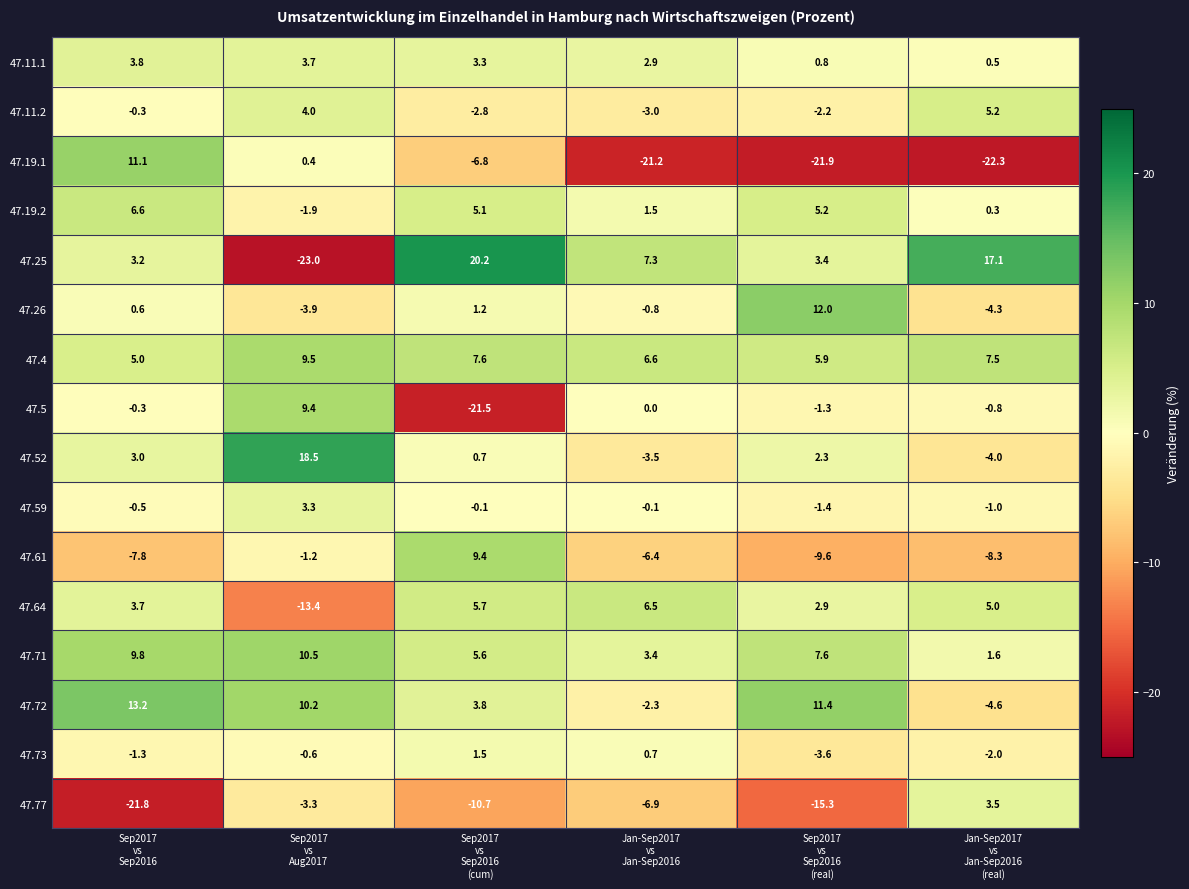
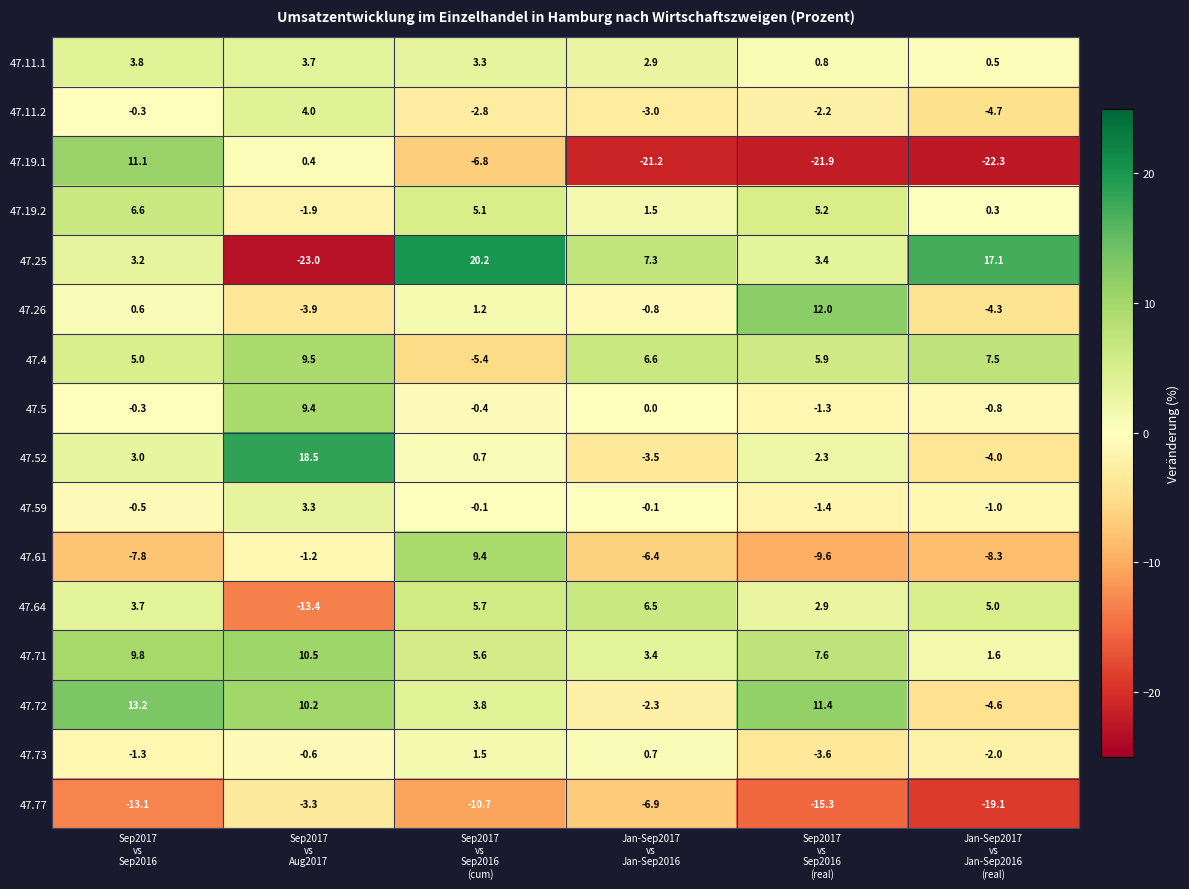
  {
    "47.11.1": {
      "Sep2017 vs Sep2016": 3.8,
      "Sep2017 vs Aug2017": 3.7,
      "Sep2017 vs Sep2016 (cum)": 3.3,
      "Jan-Sep2017 vs Jan-Sep2016": 2.9,
      "Sep2017 vs Sep2016 (real)": 0.8,
      "Jan-Sep2017 vs Jan-Sep2016 (real)": 0.5
    },
    "47.11.2": {
      "Sep2017 vs Sep2016": -0.3,
      "Sep2017 vs Aug2017": 4.0,
      "Sep2017 vs Sep2016 (cum)": -2.8,
      "Jan-Sep2017 vs Jan-Sep2016": -3.0,
      "Sep2017 vs Sep2016 (real)": -2.2,
-     "Jan-Sep2017 vs Jan-Sep2016 (real)": 5.2
+     "Jan-Sep2017 vs Jan-Sep2016 (real)": -4.7
    },
    "47.19.1": {
      "Sep2017 vs Sep2016": 11.1,
      "Sep2017 vs Aug2017": 0.4,
      "Sep2017 vs Sep2016 (cum)": -6.8,
      "Jan-Sep2017 vs Jan-Sep2016": -21.2,
      "Sep2017 vs Sep2016 (real)": -21.9,
      "Jan-Sep2017 vs Jan-Sep2016 (real)": -22.3
    },
    "47.19.2": {
      "Sep2017 vs Sep2016": 6.6,
      "Sep2017 vs Aug2017": -1.9,
      "Sep2017 vs Sep2016 (cum)": 5.1,
      "Jan-Sep2017 vs Jan-Sep2016": 1.5,
      "Sep2017 vs Sep2016 (real)": 5.2,
      "Jan-Sep2017 vs Jan-Sep2016 (real)": 0.3
    },
    "47.25": {
      "Sep2017 vs Sep2016": 3.2,
      "Sep2017 vs Aug2017": -23.0,
      "Sep2017 vs Sep2016 (cum)": 20.2,
      "Jan-Sep2017 vs Jan-Sep2016": 7.3,
      "Sep2017 vs Sep2016 (real)": 3.4,
      "Jan-Sep2017 vs Jan-Sep2016 (real)": 17.1
    },
    "47.26": {
      "Sep2017 vs Sep2016": 0.6,
      "Sep2017 vs Aug2017": -3.9,
      "Sep2017 vs Sep2016 (cum)": 1.2,
      "Jan-Sep2017 vs Jan-Sep2016": -0.8,
      "Sep2017 vs Sep2016 (real)": 12.0,
      "Jan-Sep2017 vs Jan-Sep2016 (real)": -4.3
    },
    "47.4": {
      "Sep2017 vs Sep2016": 5.0,
      "Sep2017 vs Aug2017": 9.5,
-     "Sep2017 vs Sep2016 (cum)": 7.6,
+     "Sep2017 vs Sep2016 (cum)": -5.4,
      "Jan-Sep2017 vs Jan-Sep2016": 6.6,
      "Sep2017 vs Sep2016 (real)": 5.9,
      "Jan-Sep2017 vs Jan-Sep2016 (real)": 7.5
    },
    "47.5": {
      "Sep2017 vs Sep2016": -0.3,
      "Sep2017 vs Aug2017": 9.4,
-     "Sep2017 vs Sep2016 (cum)": -21.5,
+     "Sep2017 vs Sep2016 (cum)": -0.4,
      "Jan-Sep2017 vs Jan-Sep2016": 0.0,
      "Sep2017 vs Sep2016 (real)": -1.3,
      "Jan-Sep2017 vs Jan-Sep2016 (real)": -0.8
    },
    "47.52": {
      "Sep2017 vs Sep2016": 3.0,
      "Sep2017 vs Aug2017": 18.5,
      "Sep2017 vs Sep2016 (cum)": 0.7,
      "Jan-Sep2017 vs Jan-Sep2016": -3.5,
      "Sep2017 vs Sep2016 (real)": 2.3,
      "Jan-Sep2017 vs Jan-Sep2016 (real)": -4.0
    },
    "47.59": {
      "Sep2017 vs Sep2016": -0.5,
      "Sep2017 vs Aug2017": 3.3,
      "Sep2017 vs Sep2016 (cum)": -0.1,
      "Jan-Sep2017 vs Jan-Sep2016": -0.1,
      "Sep2017 vs Sep2016 (real)": -1.4,
      "Jan-Sep2017 vs Jan-Sep2016 (real)": -1.0
    },
    "47.61": {
      "Sep2017 vs Sep2016": -7.8,
      "Sep2017 vs Aug2017": -1.2,
      "Sep2017 vs Sep2016 (cum)": 9.4,
      "Jan-Sep2017 vs Jan-Sep2016": -6.4,
      "Sep2017 vs Sep2016 (real)": -9.6,
      "Jan-Sep2017 vs Jan-Sep2016 (real)": -8.3
    },
    "47.64": {
      "Sep2017 vs Sep2016": 3.7,
      "Sep2017 vs Aug2017": -13.4,
      "Sep2017 vs Sep2016 (cum)": 5.7,
      "Jan-Sep2017 vs Jan-Sep2016": 6.5,
      "Sep2017 vs Sep2016 (real)": 2.9,
      "Jan-Sep2017 vs Jan-Sep2016 (real)": 5.0
    },
    "47.71": {
      "Sep2017 vs Sep2016": 9.8,
      "Sep2017 vs Aug2017": 10.5,
      "Sep2017 vs Sep2016 (cum)": 5.6,
      "Jan-Sep2017 vs Jan-Sep2016": 3.4,
      "Sep2017 vs Sep2016 (real)": 7.6,
      "Jan-Sep2017 vs Jan-Sep2016 (real)": 1.6
    },
    "47.72": {
      "Sep2017 vs Sep2016": 13.2,
      "Sep2017 vs Aug2017": 10.2,
      "Sep2017 vs Sep2016 (cum)": 3.8,
      "Jan-Sep2017 vs Jan-Sep2016": -2.3,
      "Sep2017 vs Sep2016 (real)": 11.4,
      "Jan-Sep2017 vs Jan-Sep2016 (real)": -4.6
    },
    "47.73": {
      "Sep2017 vs Sep2016": -1.3,
      "Sep2017 vs Aug2017": -0.6,
      "Sep2017 vs Sep2016 (cum)": 1.5,
      "Jan-Sep2017 vs Jan-Sep2016": 0.7,
      "Sep2017 vs Sep2016 (real)": -3.6,
      "Jan-Sep2017 vs Jan-Sep2016 (real)": -2.0
    },
    "47.77": {
-     "Sep2017 vs Sep2016": -21.8,
+     "Sep2017 vs Sep2016": -13.1,
      "Sep2017 vs Aug2017": -3.3,
      "Sep2017 vs Sep2016 (cum)": -10.7,
      "Jan-Sep2017 vs Jan-Sep2016": -6.9,
      "Sep2017 vs Sep2016 (real)": -15.3,
-     "Jan-Sep2017 vs Jan-Sep2016 (real)": 3.5
+     "Jan-Sep2017 vs Jan-Sep2016 (real)": -19.1
    }
  }
